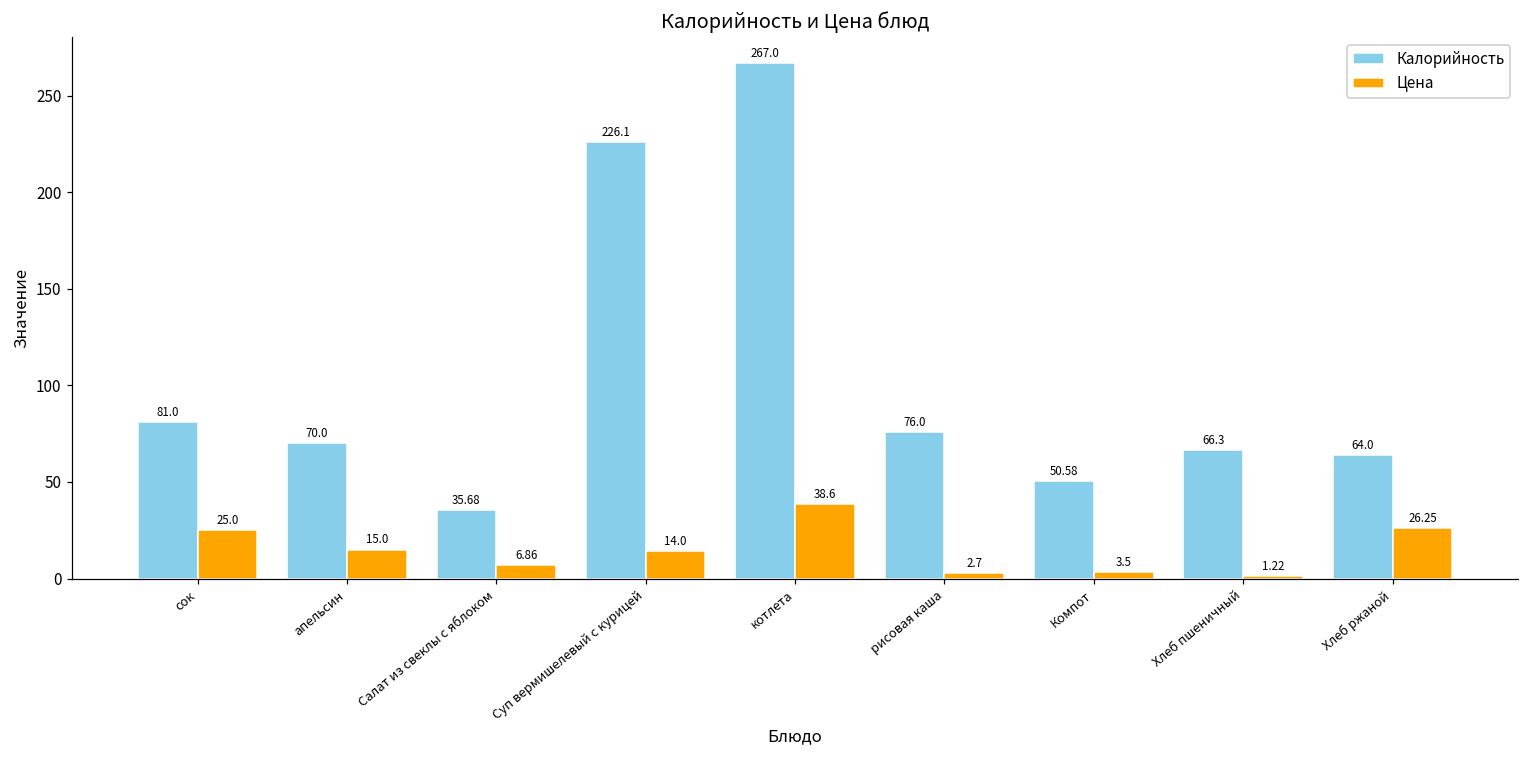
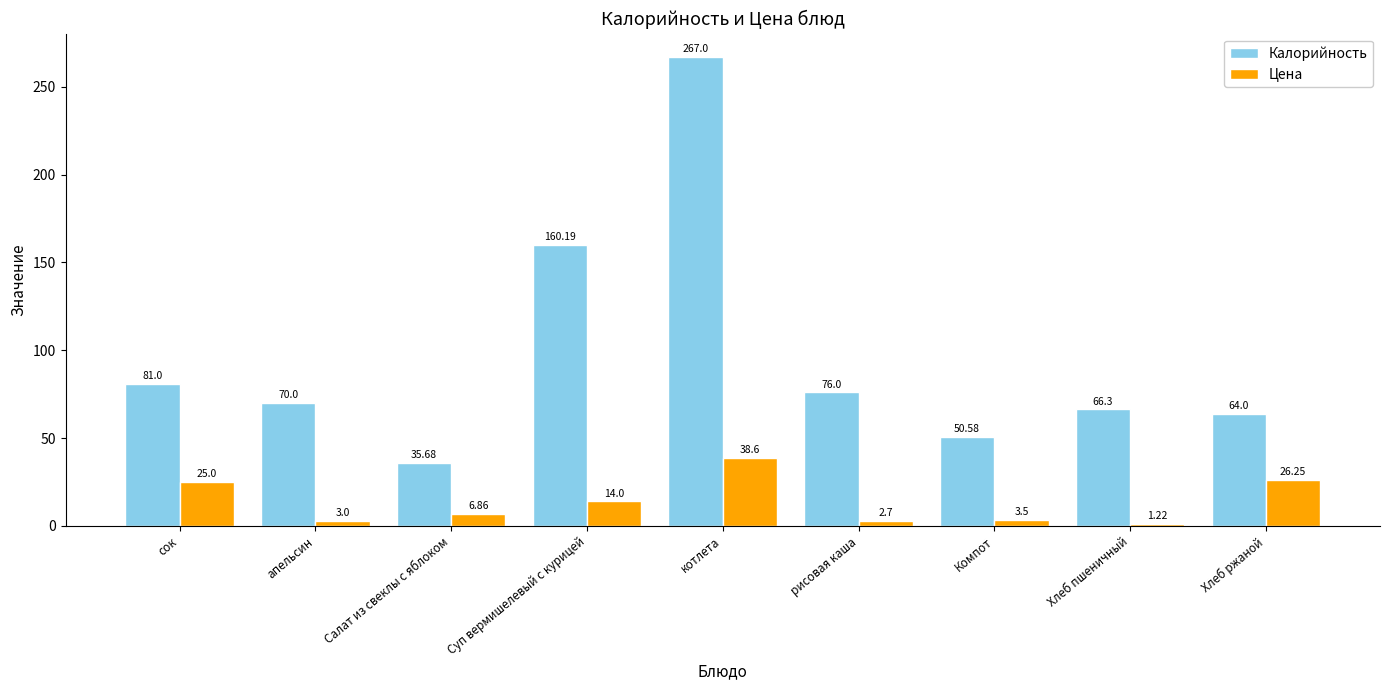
  {
    "Калорийность": {
      "сок": 81.0,
      "апельсин": 70.0,
      "Салат из свеклы с яблоком": 35.68,
-     "Суп вермишелевый с курицей": 226.1,
+     "Суп вермишелевый с курицей": 160.19,
      "котлета": 267.0,
      "рисовая каша": 76.0,
      "Компот": 50.58,
      "Хлеб пшеничный": 66.3,
      "Хлеб ржаной": 64.0
    },
    "Цена": {
      "сок": 25.0,
-     "апельсин": 15.0,
+     "апельсин": 3.0,
      "Салат из свеклы с яблоком": 6.86,
      "Суп вермишелевый с курицей": 14.0,
      "котлета": 38.6,
      "рисовая каша": 2.7,
      "Компот": 3.5,
      "Хлеб пшеничный": 1.22,
      "Хлеб ржаной": 26.25
    }
  }
